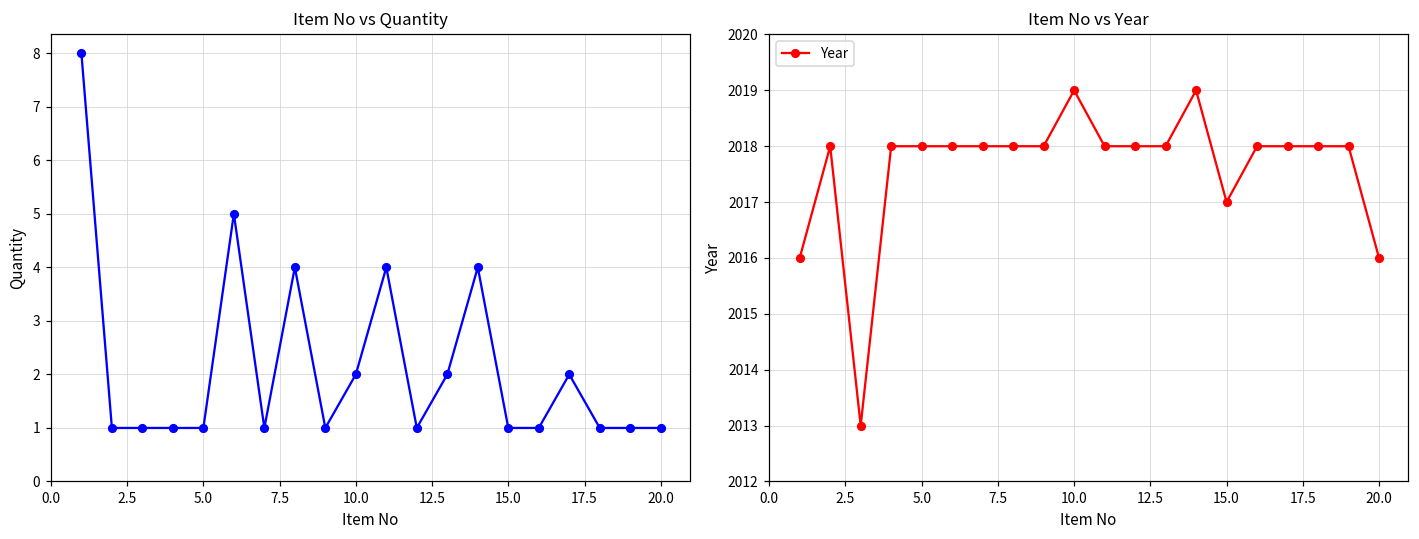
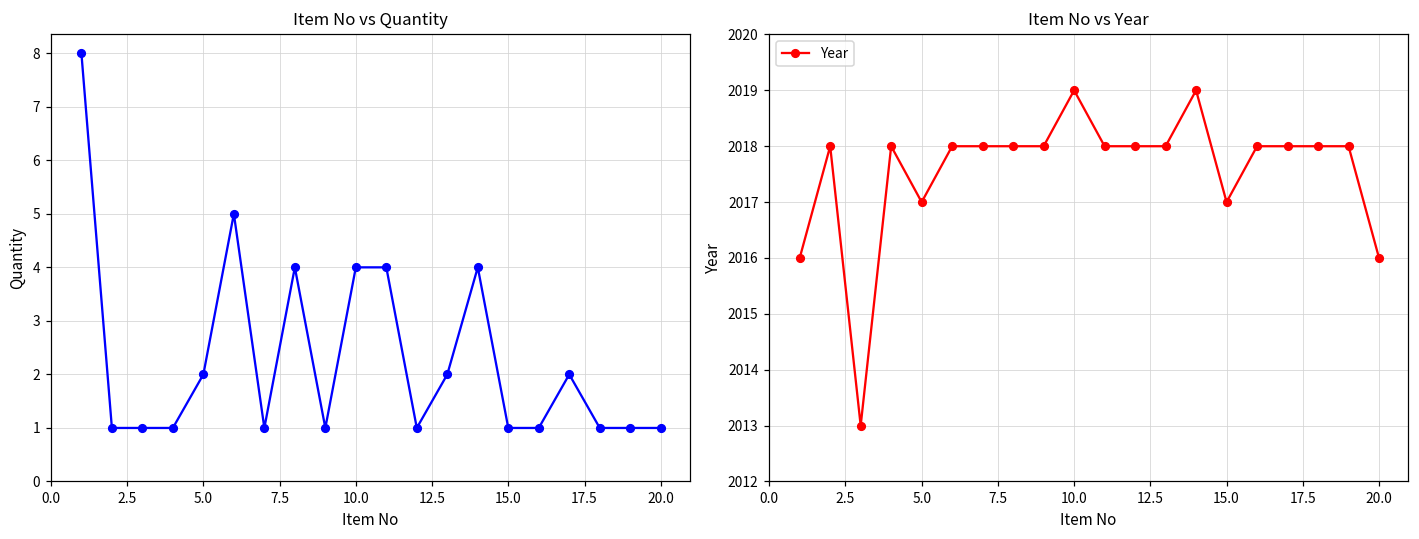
  {
    "Item No vs Quantity": {
-     "5.0": 1,
-     "10.0": 2,
+     "5.0": 2,
+     "10.0": 4,
      "15.0": 1,
      "20.0": 1
    },
    "Item No vs Year": {
-     "5.0": 2018,
+     "5.0": 2017,
      "10.0": 2019,
      "15.0": 2017,
      "20.0": 2016
    }
  }
